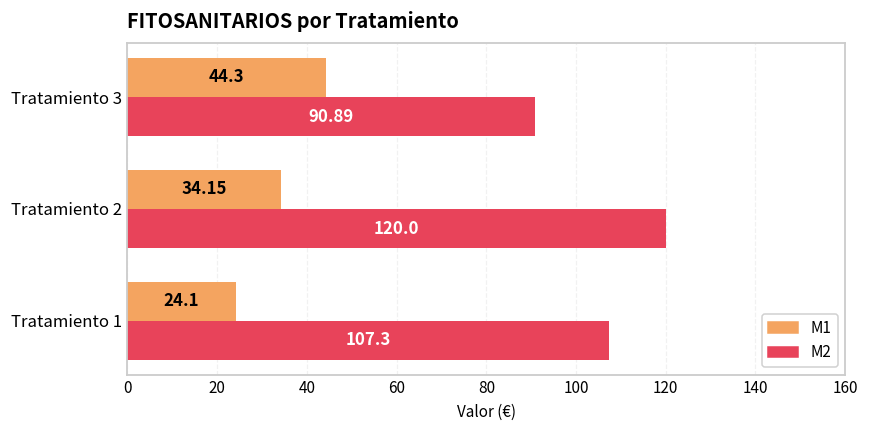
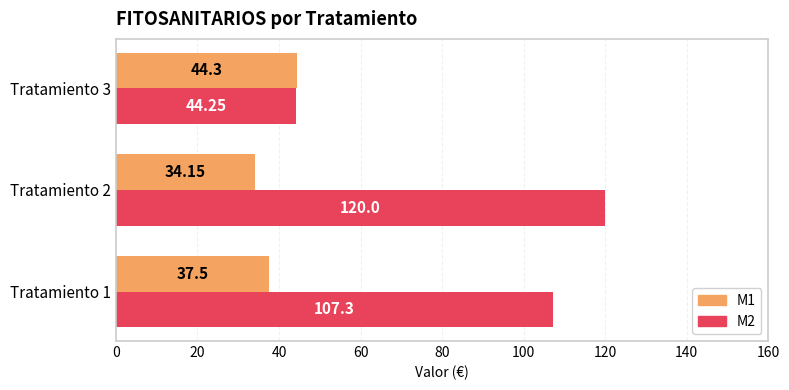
  {
    "M1": {
      "Tratamiento 3": 44.3,
      "Tratamiento 2": 34.15,
-     "Tratamiento 1": 24.1
+     "Tratamiento 1": 37.5
    },
    "M2": {
-     "Tratamiento 3": 90.89,
+     "Tratamiento 3": 44.25,
      "Tratamiento 2": 120.0,
      "Tratamiento 1": 107.3
    }
  }
